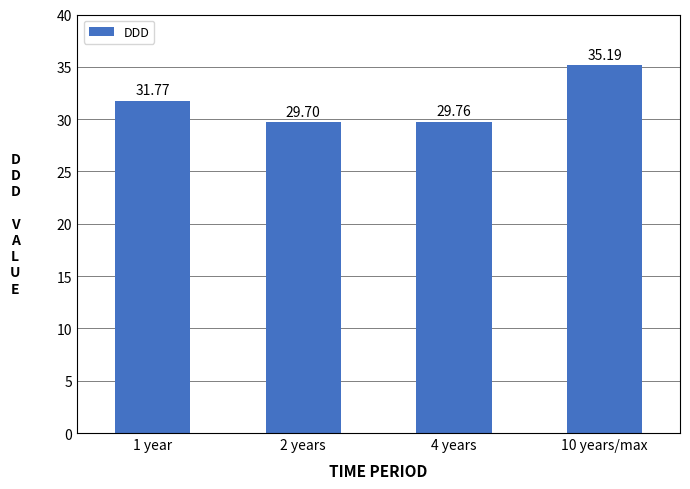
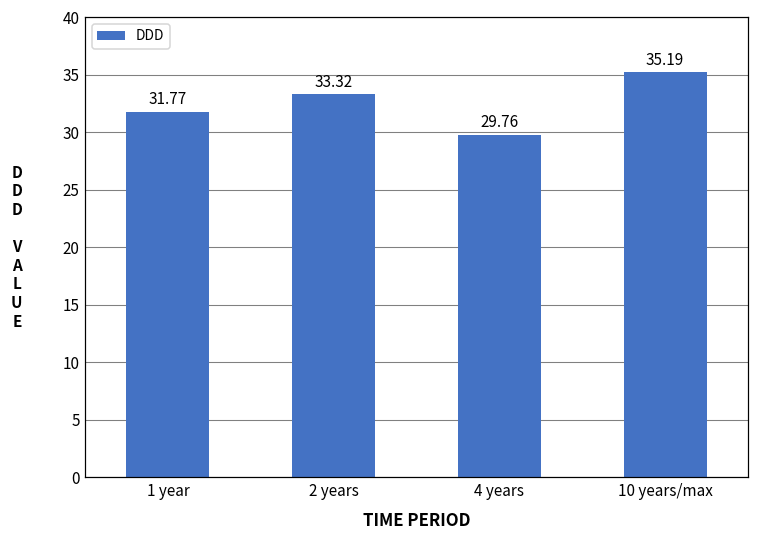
  {
    "1 year": 31.77,
-   "2 years": 29.70,
+   "2 years": 33.32,
    "4 years": 29.76,
    "10 years/max": 35.19
  }
